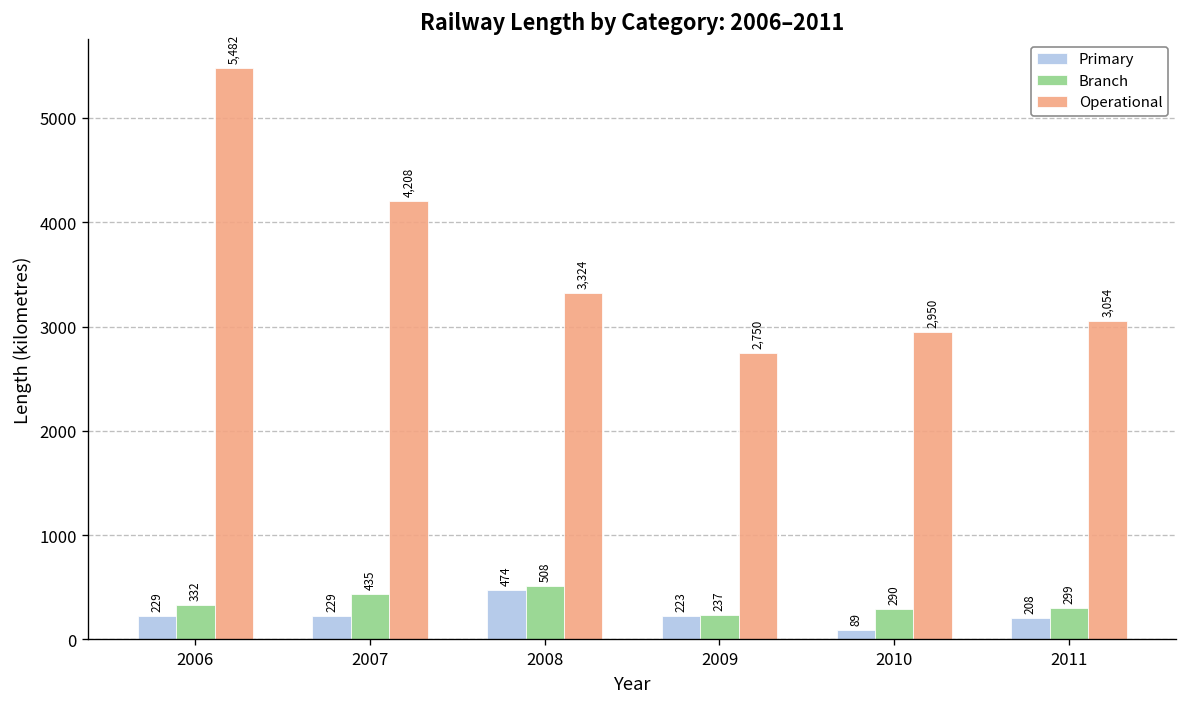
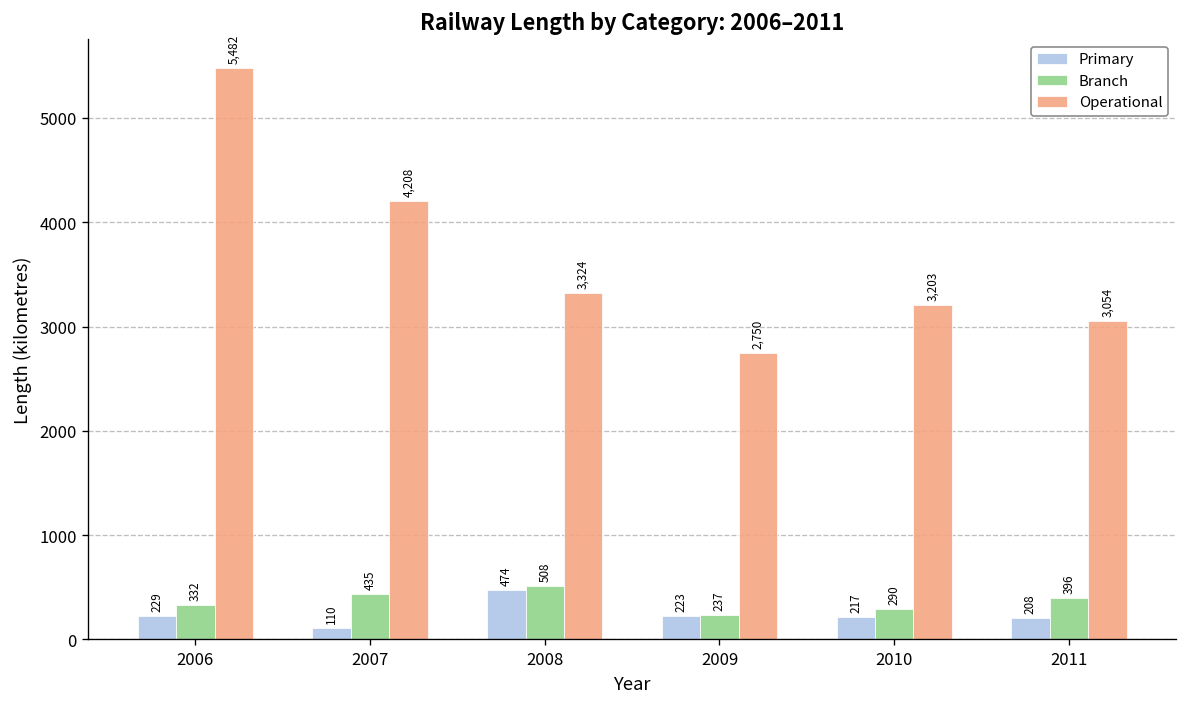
  {
    "Primary": {
      "2006": "229",
-     "2007": "229",
+     "2007": "110",
      "2008": "474",
      "2009": "223",
-     "2010": "89",
+     "2010": "217",
      "2011": "208"
    },
    "Branch": {
      "2006": "332",
      "2007": "435",
      "2008": "508",
      "2009": "237",
      "2010": "290",
-     "2011": "299"
+     "2011": "396"
    },
    "Operational": {
      "2006": "5,482",
      "2007": "4,208",
      "2008": "3,324",
      "2009": "2,750",
-     "2010": "2,950",
+     "2010": "3,203",
      "2011": "3,054"
    }
  }
